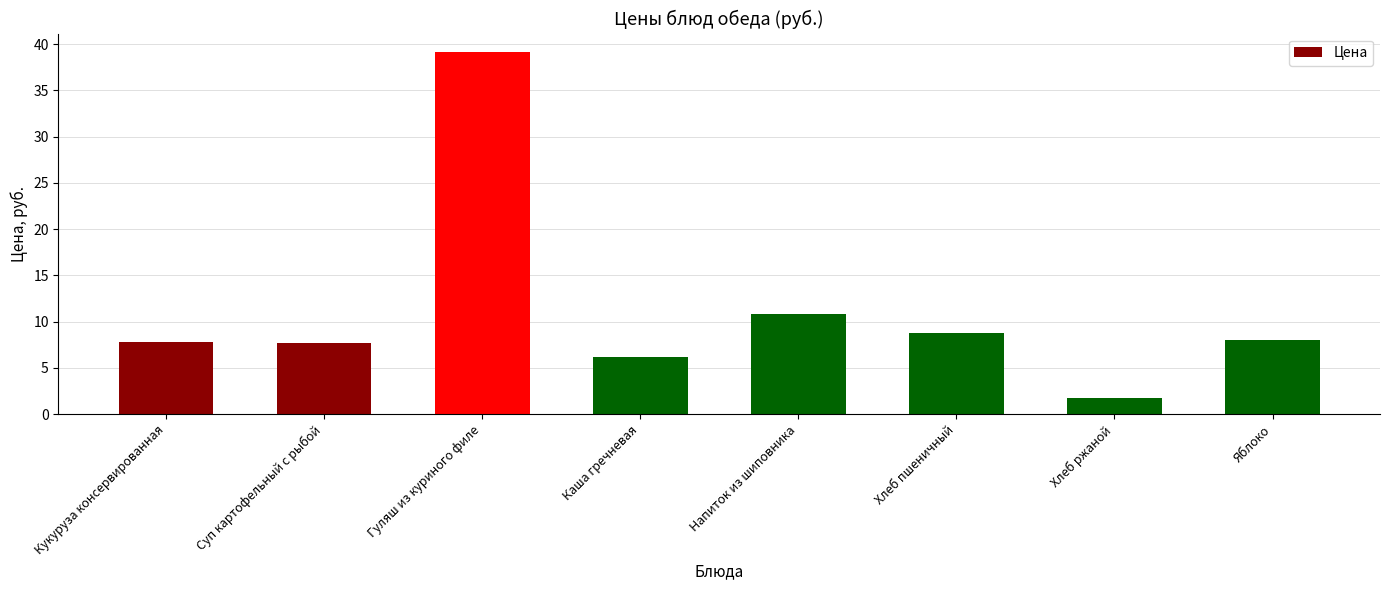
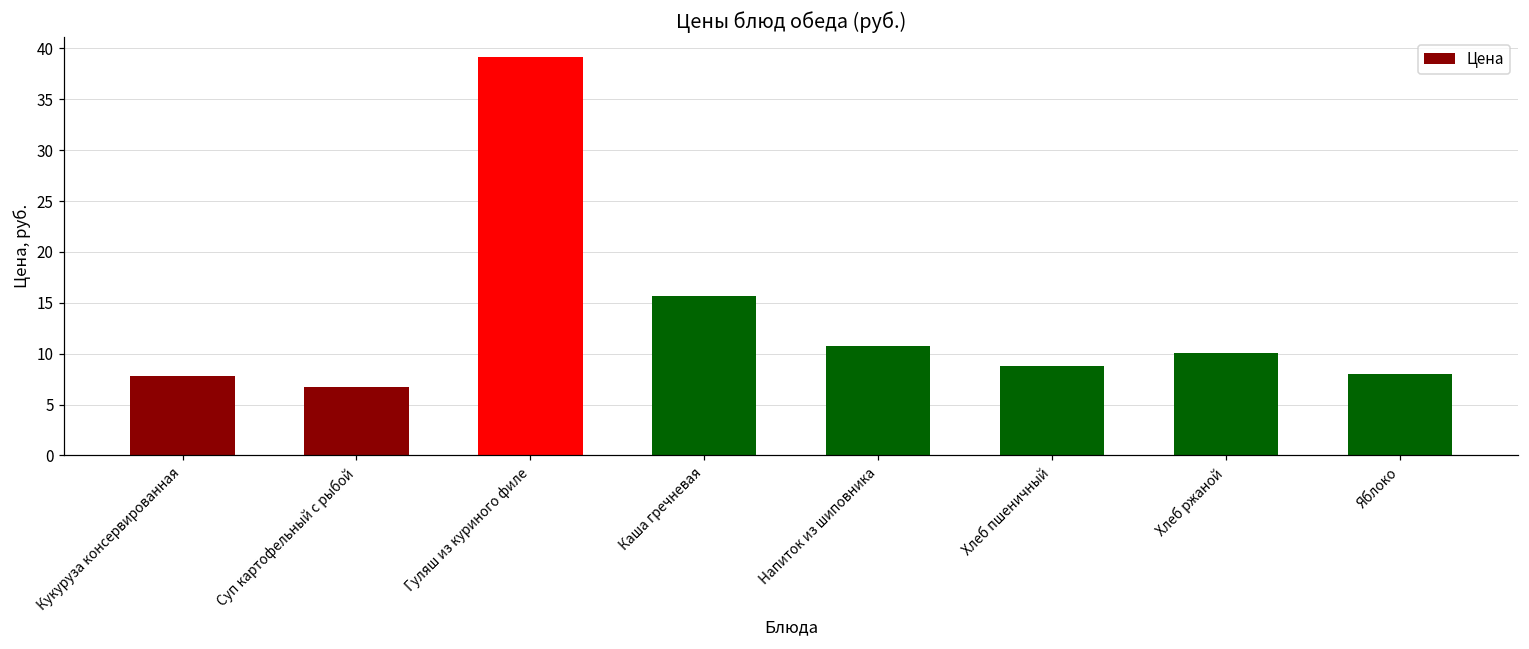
  {
    "Кукуруза консервированная": 8,
-   "Суп картофельный с рыбой": 8,
+   "Суп картофельный с рыбой": 7,
    "Гуляш из куриного филе": 39,
-   "Каша гречневая": 6,
+   "Каша гречневая": 16,
    "Напиток из шиповника": 11,
    "Хлеб пшеничный": 9,
-   "Хлеб ржаной": 2,
+   "Хлеб ржаной": 10,
    "Яблоко": 8
  }
